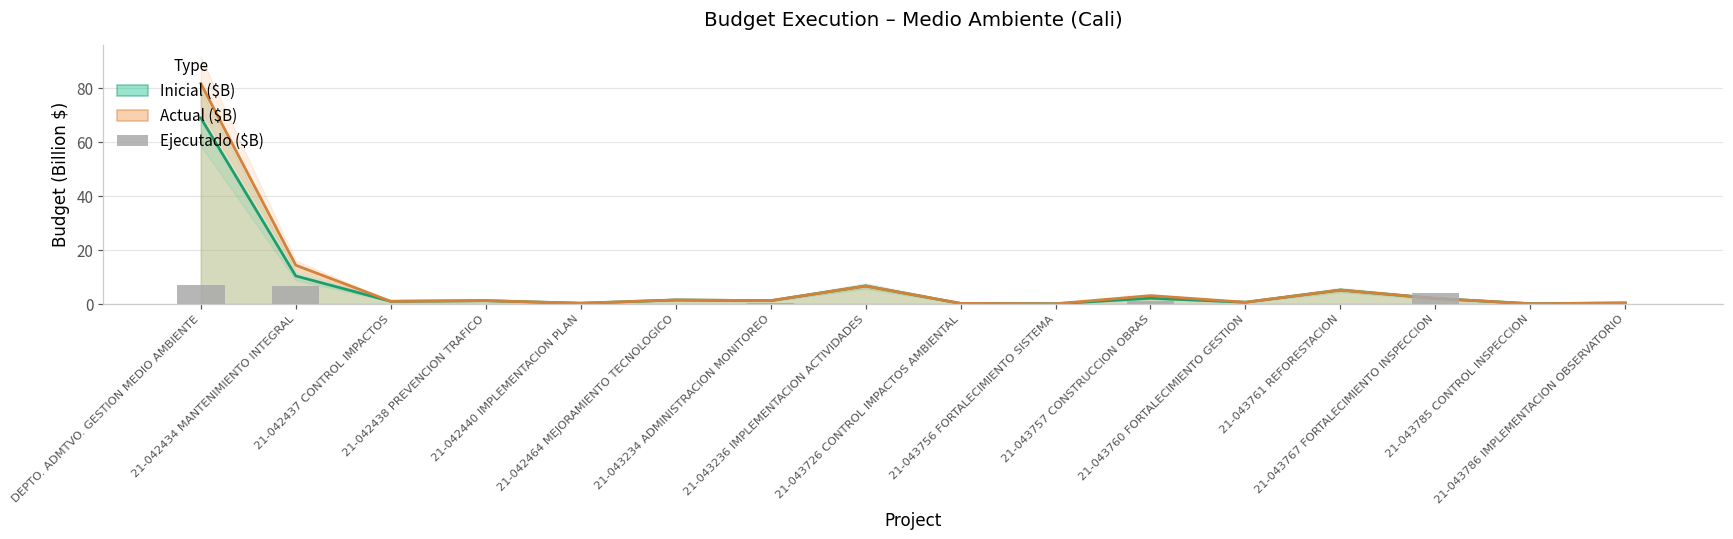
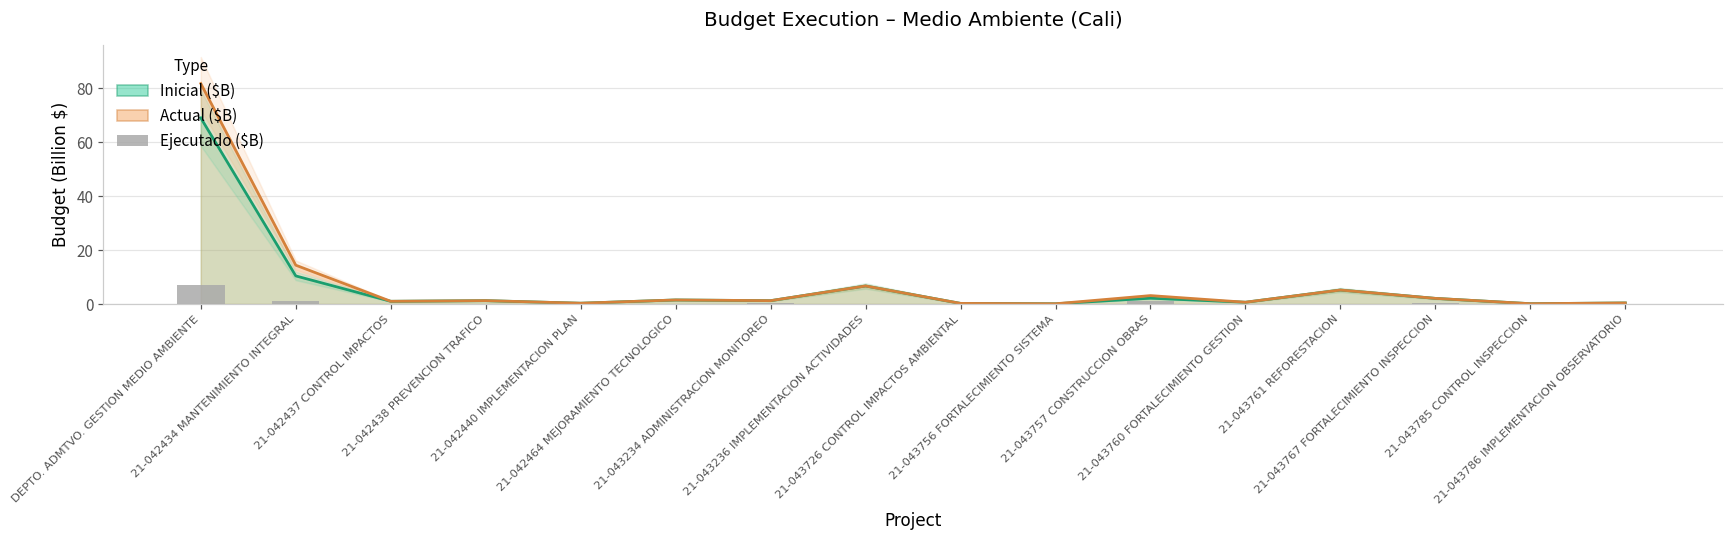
  {
    "Ejecutado ($B)": {
      "DEPTO. ADMTVO. GESTION MEDIO AMBIENTE": 7,
-     "21-042434 MANTENIMIENTO INTEGRAL": 7,
+     "21-042434 MANTENIMIENTO INTEGRAL": 1,
      "21-043236 IMPLEMENTACION ACTIVIDADES": 0,
      "21-043757 CONSTRUCCION OBRAS": 1,
-     "21-043767 FORTALECIMIENTO INSPECCION": 4
+     "21-043767 FORTALECIMIENTO INSPECCION": 0
    }
  }
